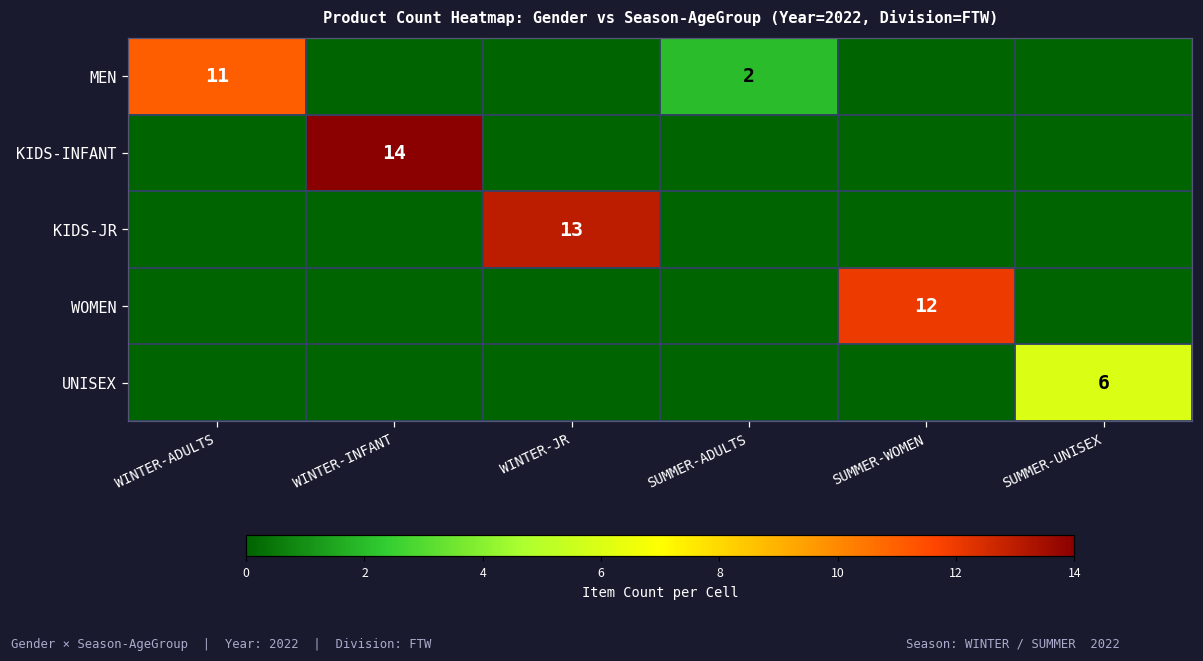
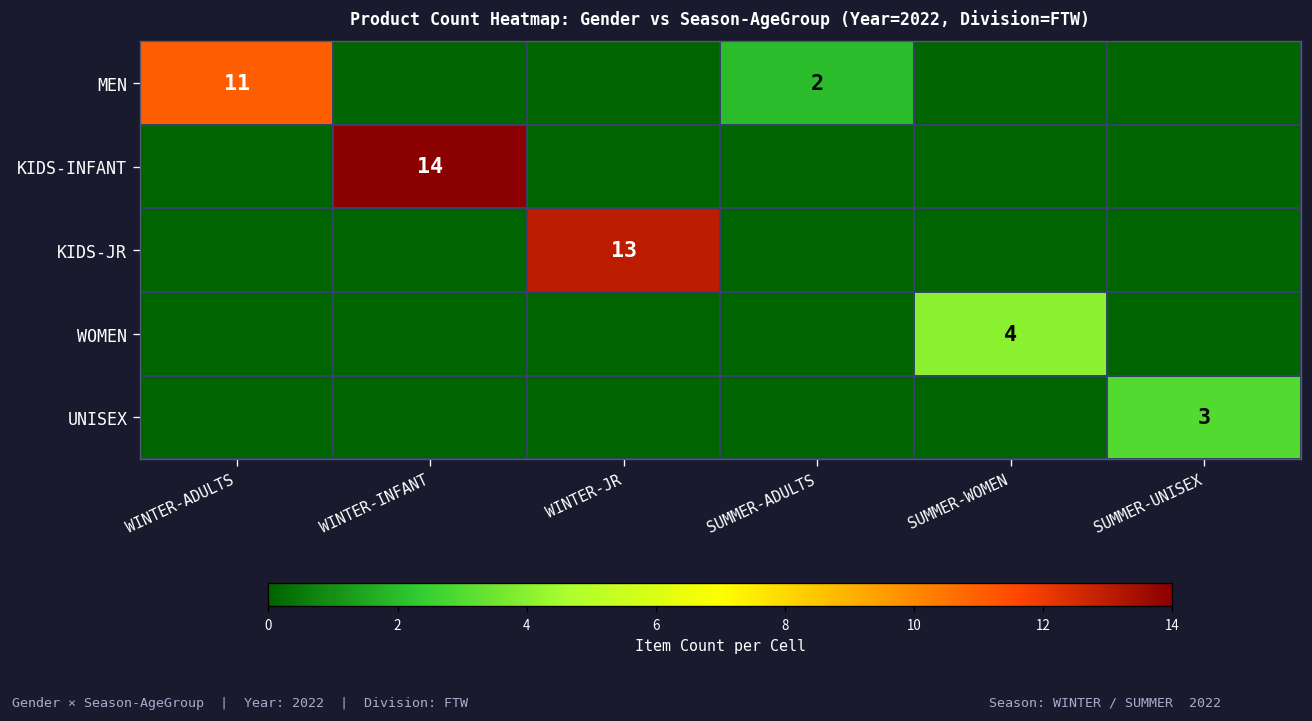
  {
    "MEN": {
      "WINTER-ADULTS": 11,
      "SUMMER-ADULTS": 2
    },
    "KIDS-INFANT": {
      "WINTER-INFANT": 14
    },
    "KIDS-JR": {
      "WINTER-JR": 13
    },
    "WOMEN": {
-     "SUMMER-WOMEN": 12
+     "SUMMER-WOMEN": 4
    },
    "UNISEX": {
-     "SUMMER-UNISEX": 6
+     "SUMMER-UNISEX": 3
    }
  }
